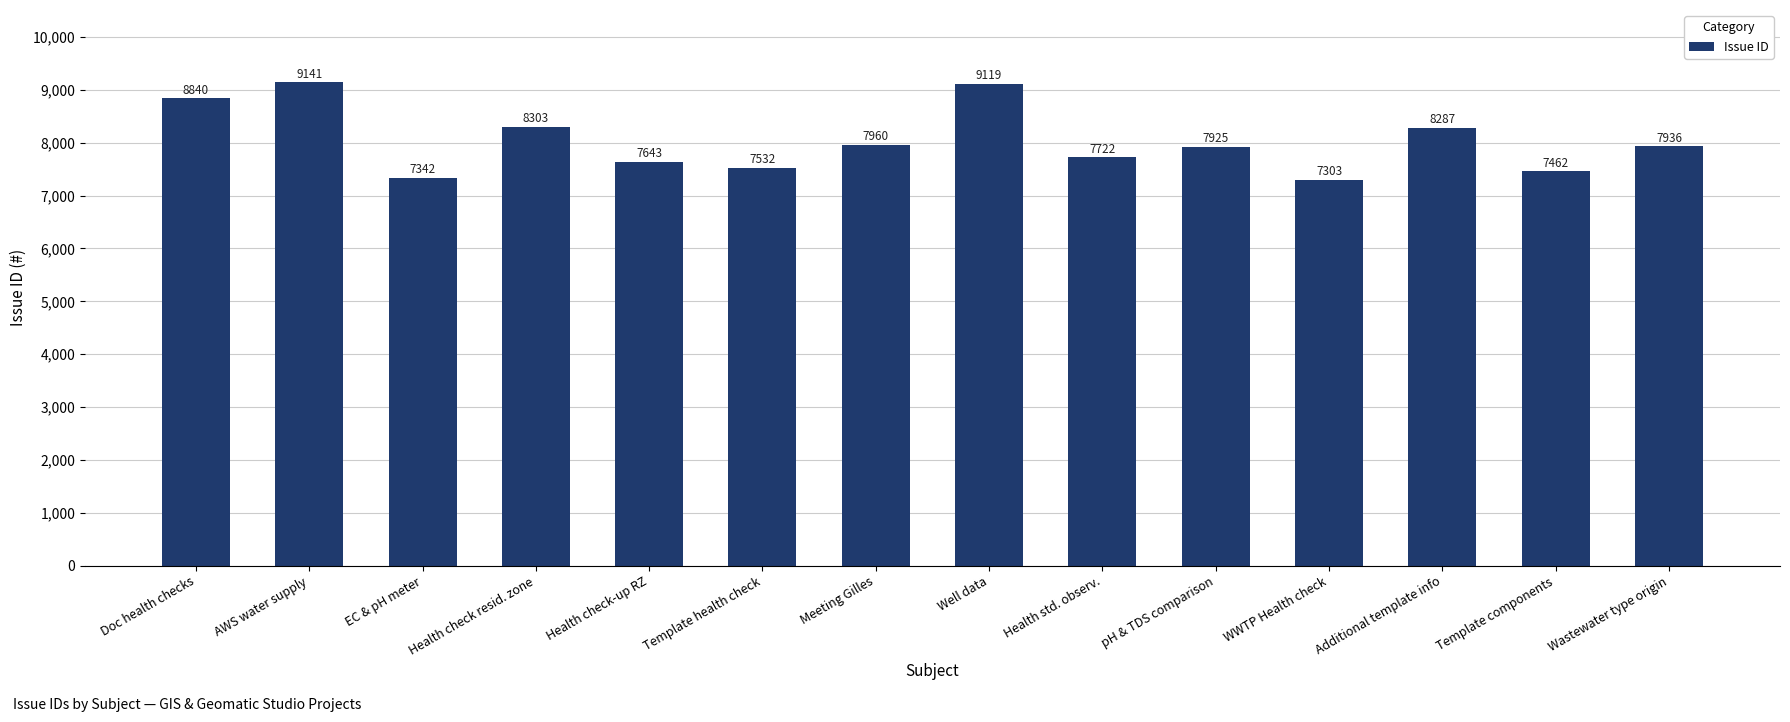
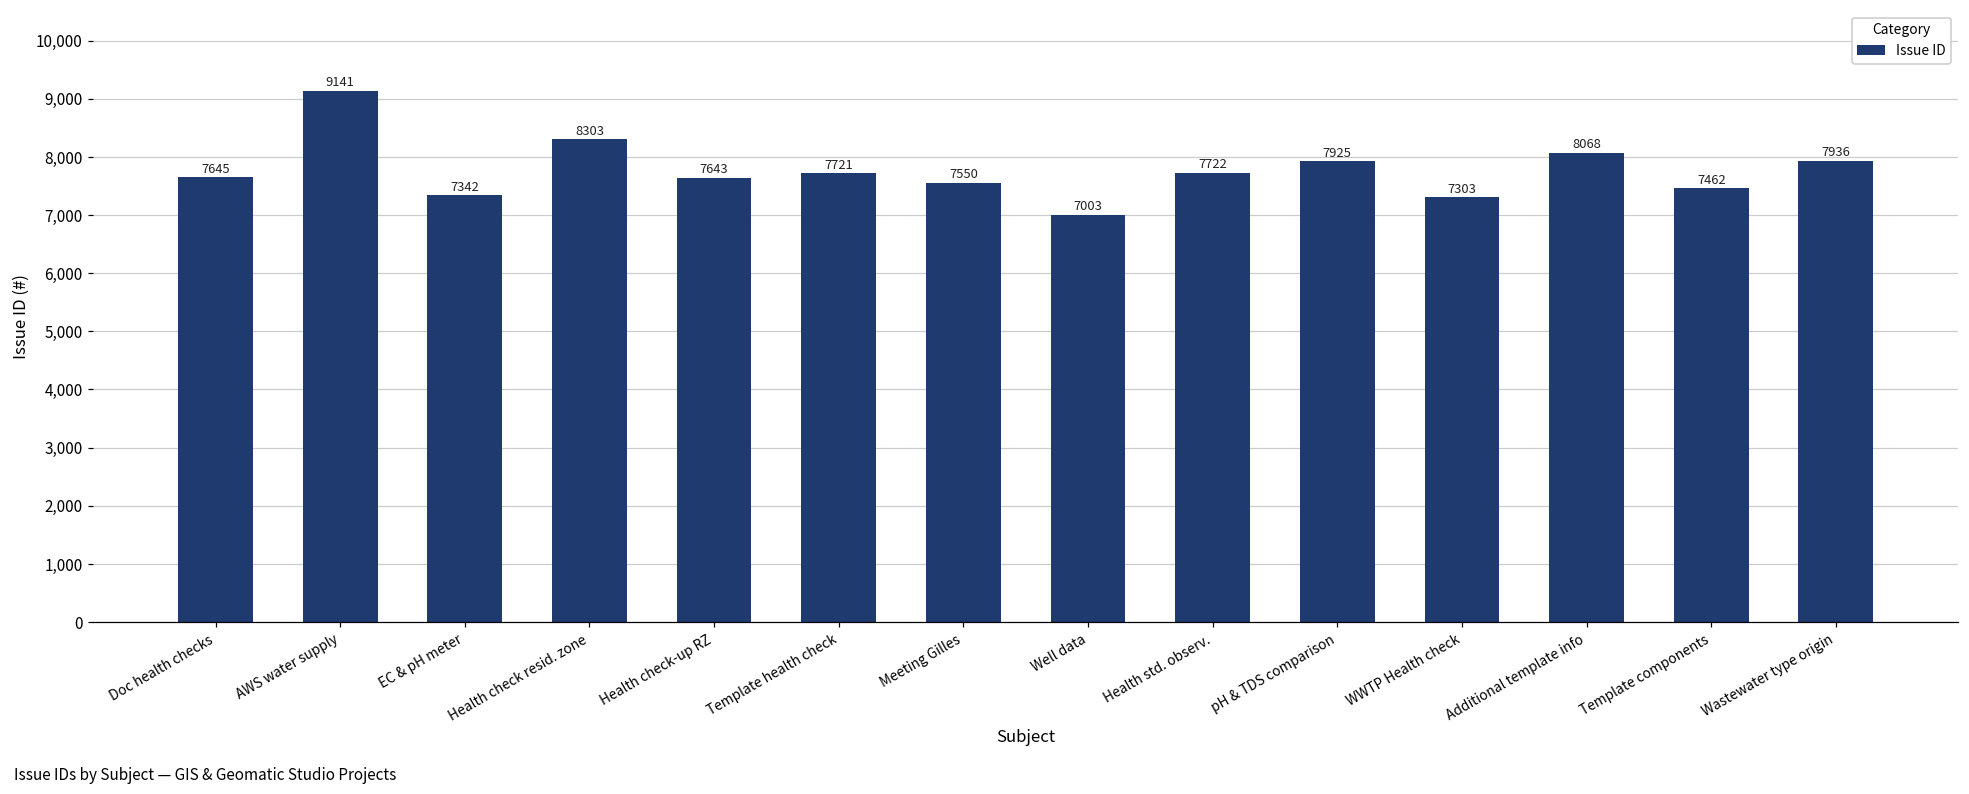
  {
-   "Doc health checks": 8840,
+   "Doc health checks": 7645,
    "AWS water supply": 9141,
    "EC & pH meter": 7342,
    "Health check resid. zone": 8303,
    "Health check-up RZ": 7643,
-   "Template health check": 7532,
-   "Meeting Gilles": 7960,
-   "Well data": 9119,
+   "Template health check": 7721,
+   "Meeting Gilles": 7550,
+   "Well data": 7003,
    "Health std. observ.": 7722,
    "pH & TDS comparison": 7925,
    "WWTP Health check": 7303,
-   "Additional template info": 8287,
+   "Additional template info": 8068,
    "Template components": 7462,
    "Wastewater type origin": 7936
  }
